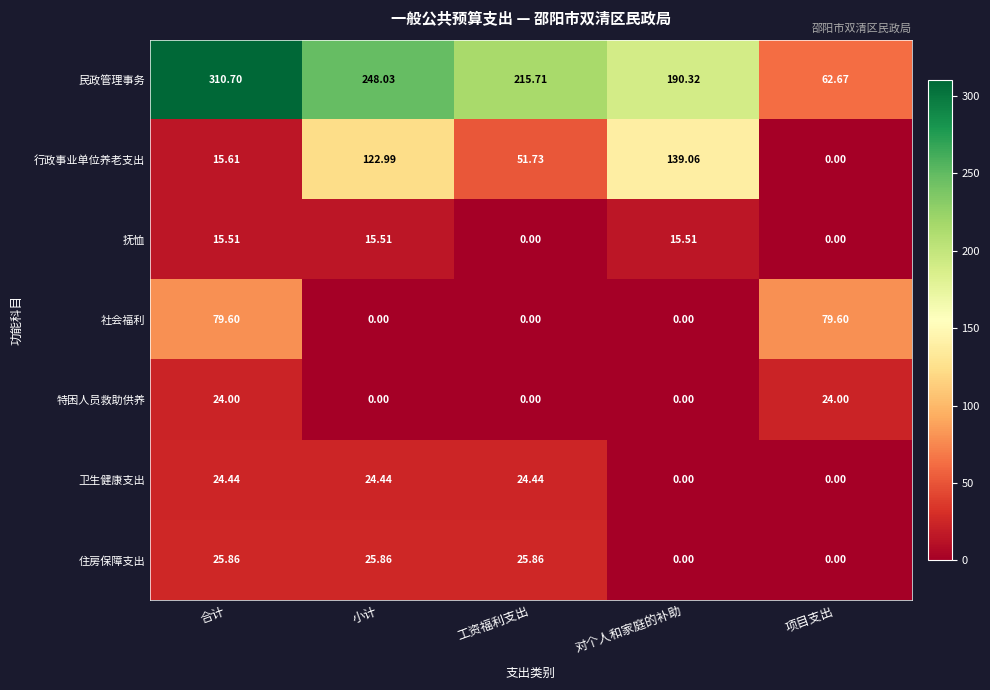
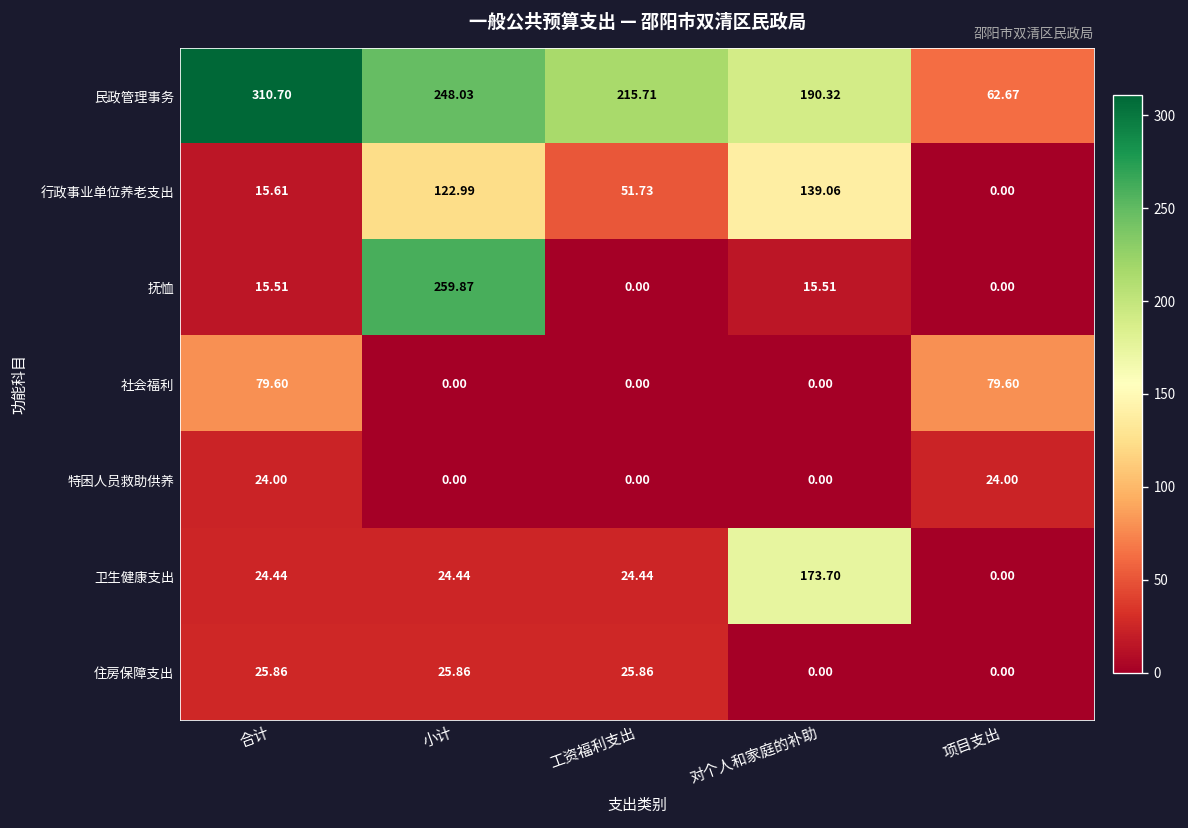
  {
    "民政管理事务": {
      "合计": 310.70,
      "小计": 248.03,
      "工资福利支出": 215.71,
      "对个人和家庭的补助": 190.32,
      "项目支出": 62.67
    },
    "行政事业单位养老支出": {
      "合计": 15.61,
      "小计": 122.99,
      "工资福利支出": 51.73,
      "对个人和家庭的补助": 139.06,
      "项目支出": 0.00
    },
    "抚恤": {
      "合计": 15.51,
-     "小计": 15.51,
+     "小计": 259.87,
      "工资福利支出": 0.00,
      "对个人和家庭的补助": 15.51,
      "项目支出": 0.00
    },
    "社会福利": {
      "合计": 79.60,
      "小计": 0.00,
      "工资福利支出": 0.00,
      "对个人和家庭的补助": 0.00,
      "项目支出": 79.60
    },
    "特困人员救助供养": {
      "合计": 24.00,
      "小计": 0.00,
      "工资福利支出": 0.00,
      "对个人和家庭的补助": 0.00,
      "项目支出": 24.00
    },
    "卫生健康支出": {
      "合计": 24.44,
      "小计": 24.44,
      "工资福利支出": 24.44,
-     "对个人和家庭的补助": 0.00,
+     "对个人和家庭的补助": 173.70,
      "项目支出": 0.00
    },
    "住房保障支出": {
      "合计": 25.86,
      "小计": 25.86,
      "工资福利支出": 25.86,
      "对个人和家庭的补助": 0.00,
      "项目支出": 0.00
    }
  }
